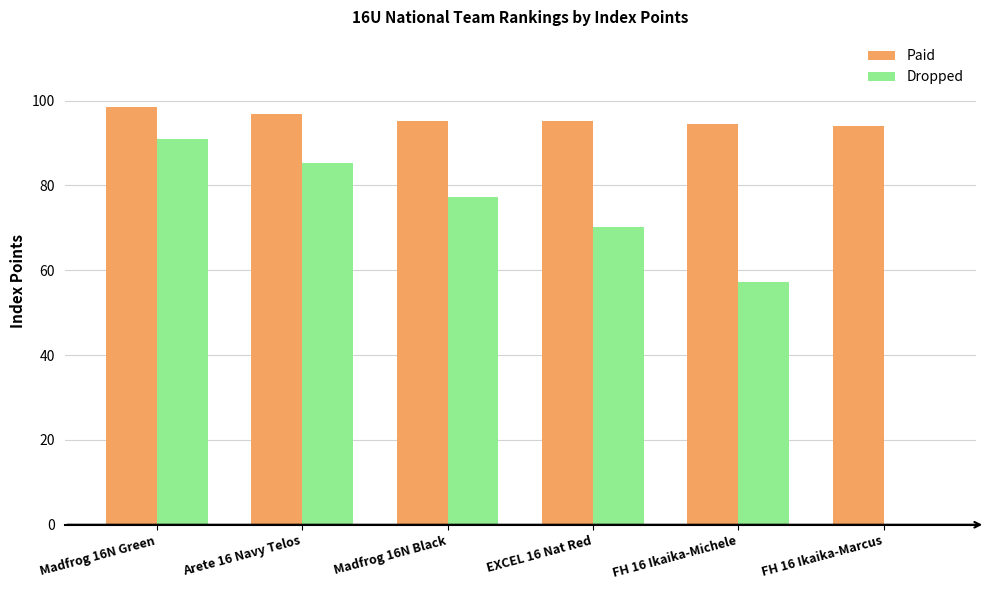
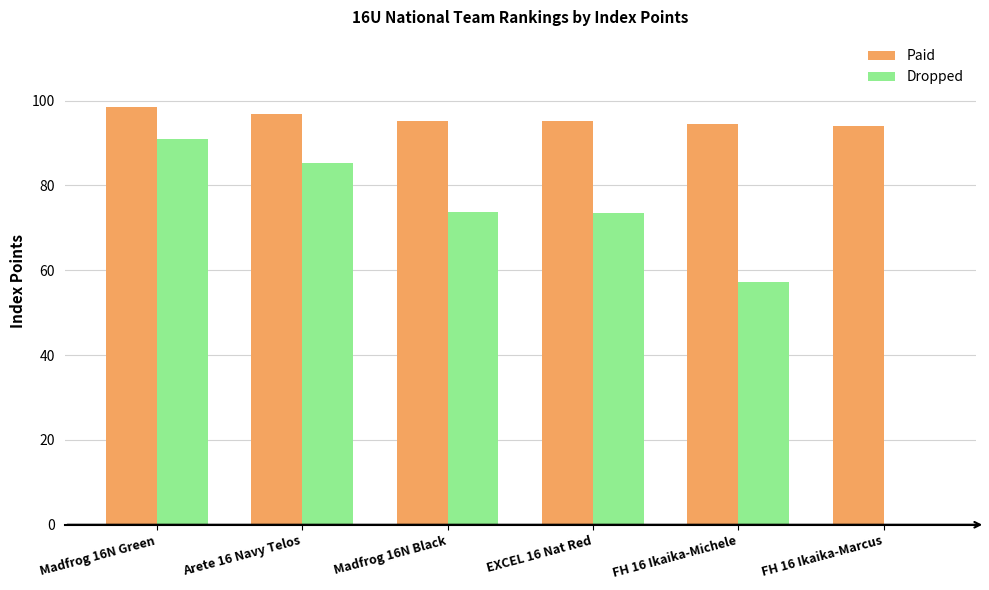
  {
    "Paid": {
      "Madfrog 16N Green": 98,
      "Arete 16 Navy Telos": 97,
      "Madfrog 16N Black": 95,
      "EXCEL 16 Nat Red": 95,
      "FH 16 Ikaika-Michele": 95,
      "FH 16 Ikaika-Marcus": 94
    },
    "Dropped": {
      "Madfrog 16N Green": 91,
      "Arete 16 Navy Telos": 85,
-     "Madfrog 16N Black": 77,
-     "EXCEL 16 Nat Red": 70,
+     "Madfrog 16N Black": 74,
+     "EXCEL 16 Nat Red": 73,
      "FH 16 Ikaika-Michele": 57,
      "FH 16 Ikaika-Marcus": 0
    }
  }
